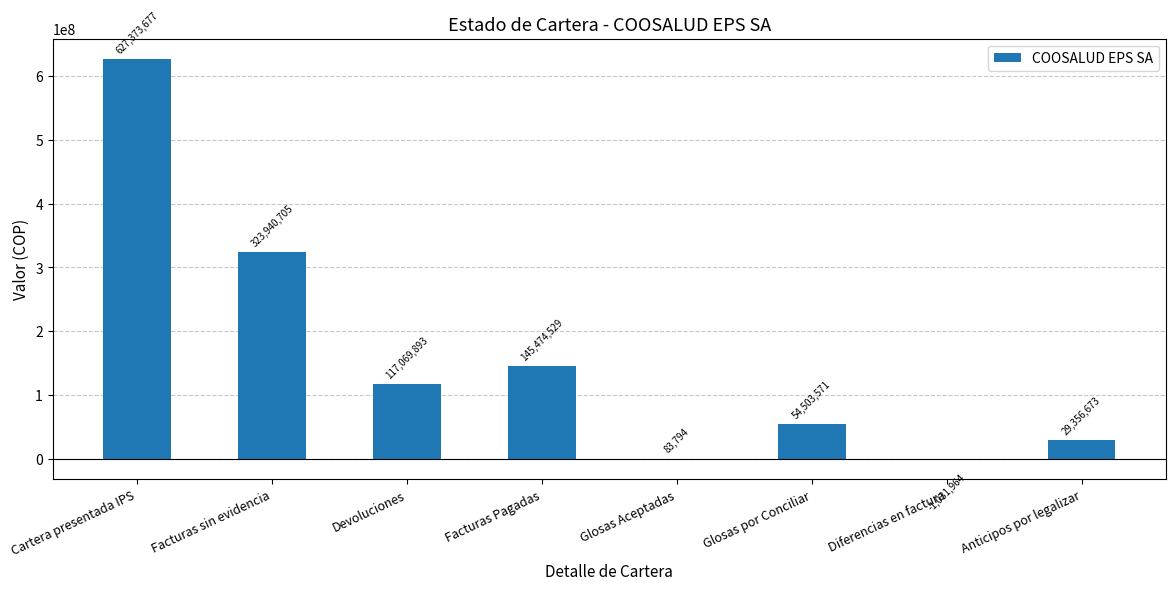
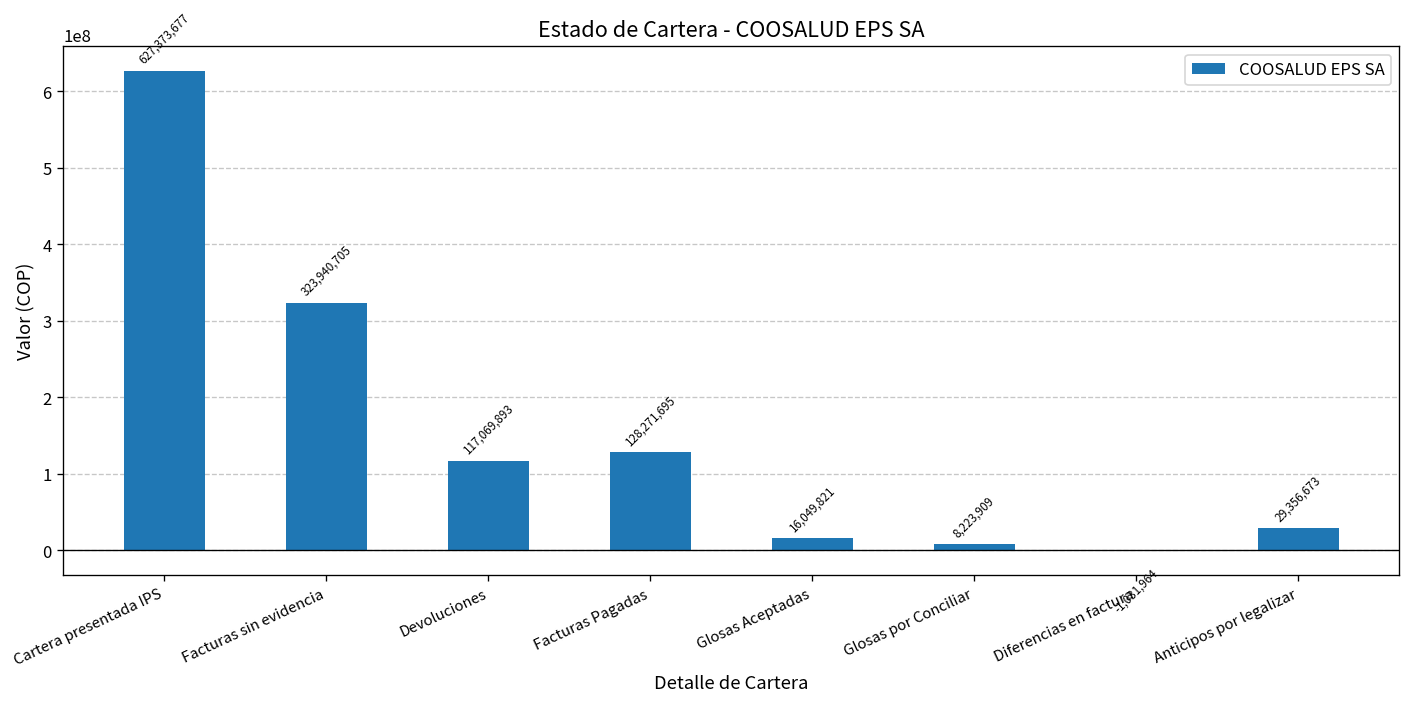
  {
    "Cartera presentada IPS": "627,373,677",
    "Facturas sin evidencia": "323,940,705",
    "Devoluciones": "117,069,893",
-   "Facturas Pagadas": "145,474,529",
-   "Glosas Aceptadas": "83,794",
-   "Glosas por Conciliar": "54,503,571",
+   "Facturas Pagadas": "128,271,695",
+   "Glosas Aceptadas": "16,049,821",
+   "Glosas por Conciliar": "8,223,909",
    "Diferencias en factura": "-1,031,964",
    "Anticipos por legalizar": "29,356,673"
  }
